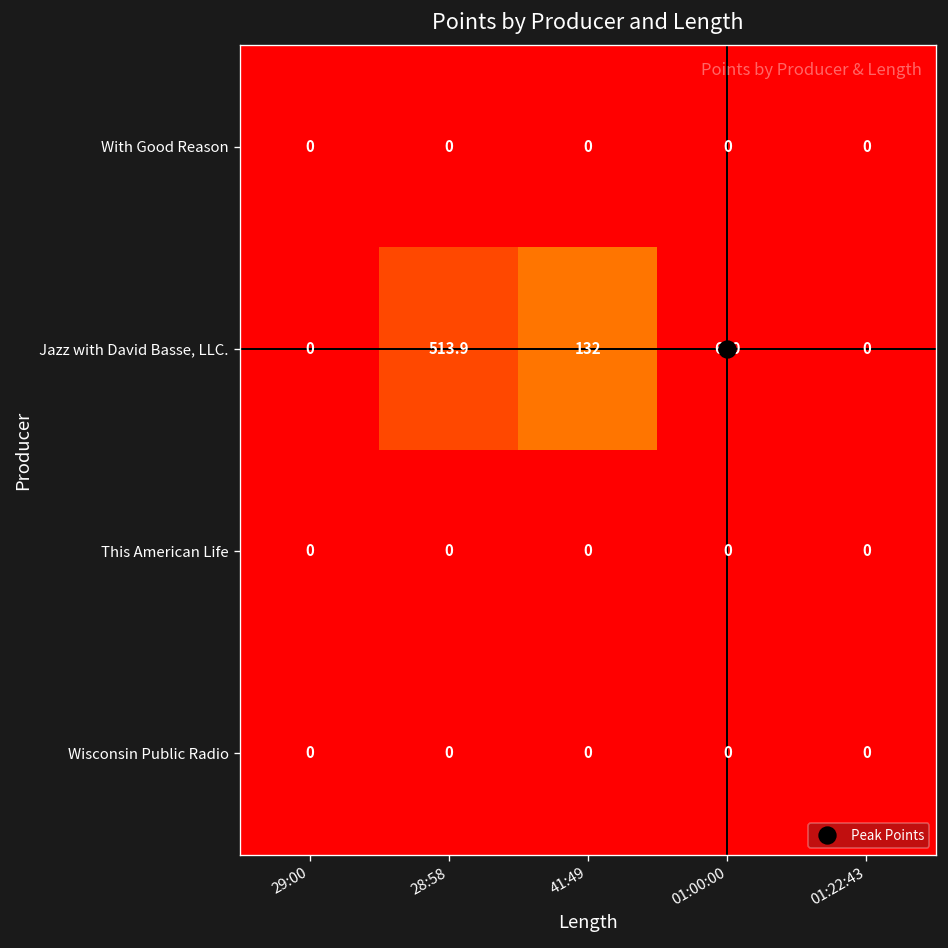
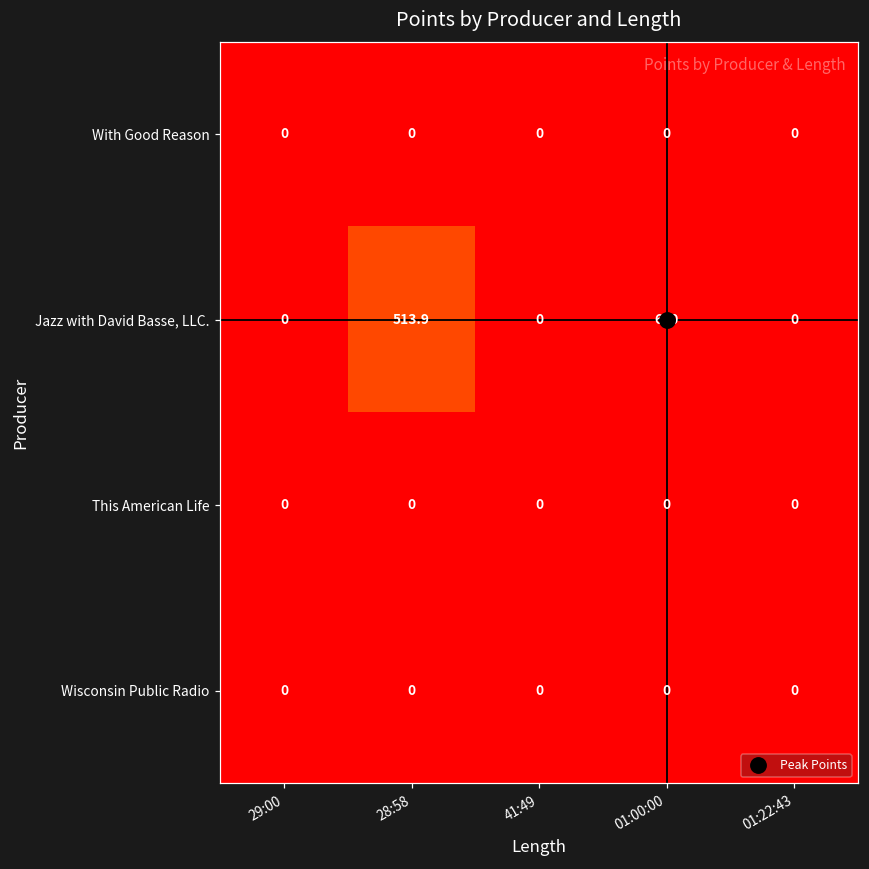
  {
    "With Good Reason": {
      "29:00": 0,
      "28:58": 0,
      "41:49": 0,
      "01:00:00": 0
    },
    "Jazz with David Basse, LLC.": {
      "29:00": 0,
      "28:58": 513.9,
-     "41:49": 132,
+     "41:49": 0,
      "01:22:43": 0
    },
    "This American Life": {
      "29:00": 0,
      "28:58": 0,
      "41:49": 0,
      "01:00:00": 0,
      "01:22:43": 0
    },
    "Wisconsin Public Radio": {
      "29:00": 0,
      "28:58": 0,
      "41:49": 0,
      "01:00:00": 0,
      "01:22:43": 0
    }
  }
